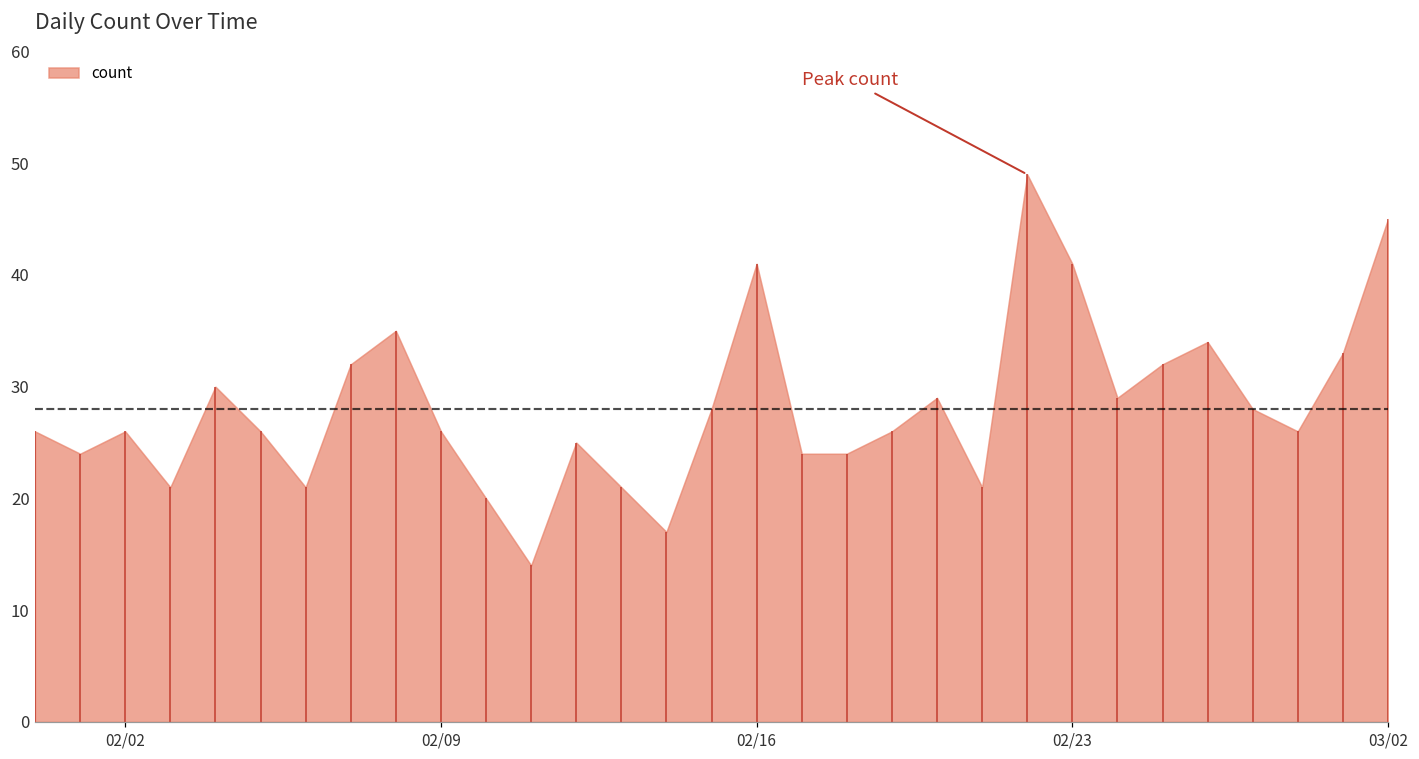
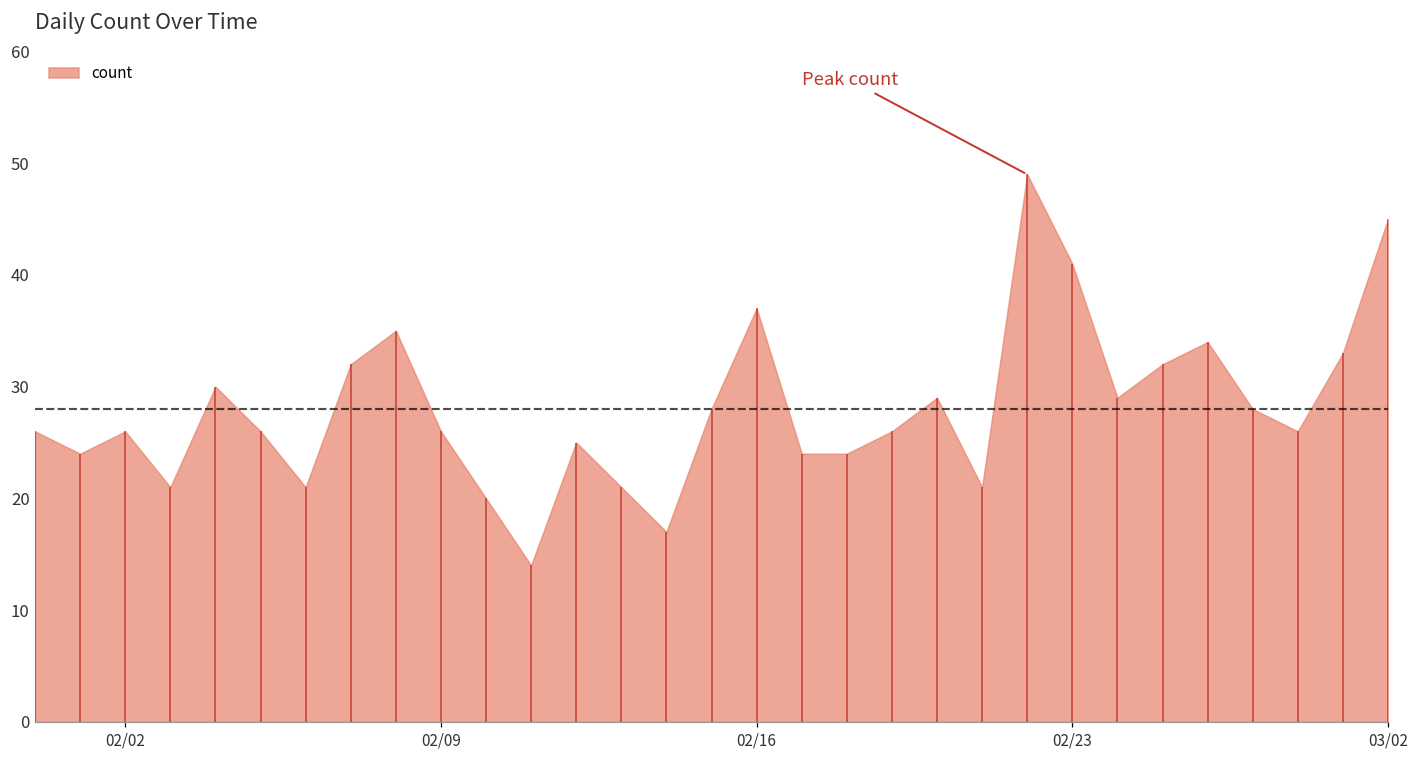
  {
    "02/02": 26,
    "02/09": 26,
-   "02/16": 41,
+   "02/16": 37,
    "02/23": 41,
    "03/02": 45
  }
